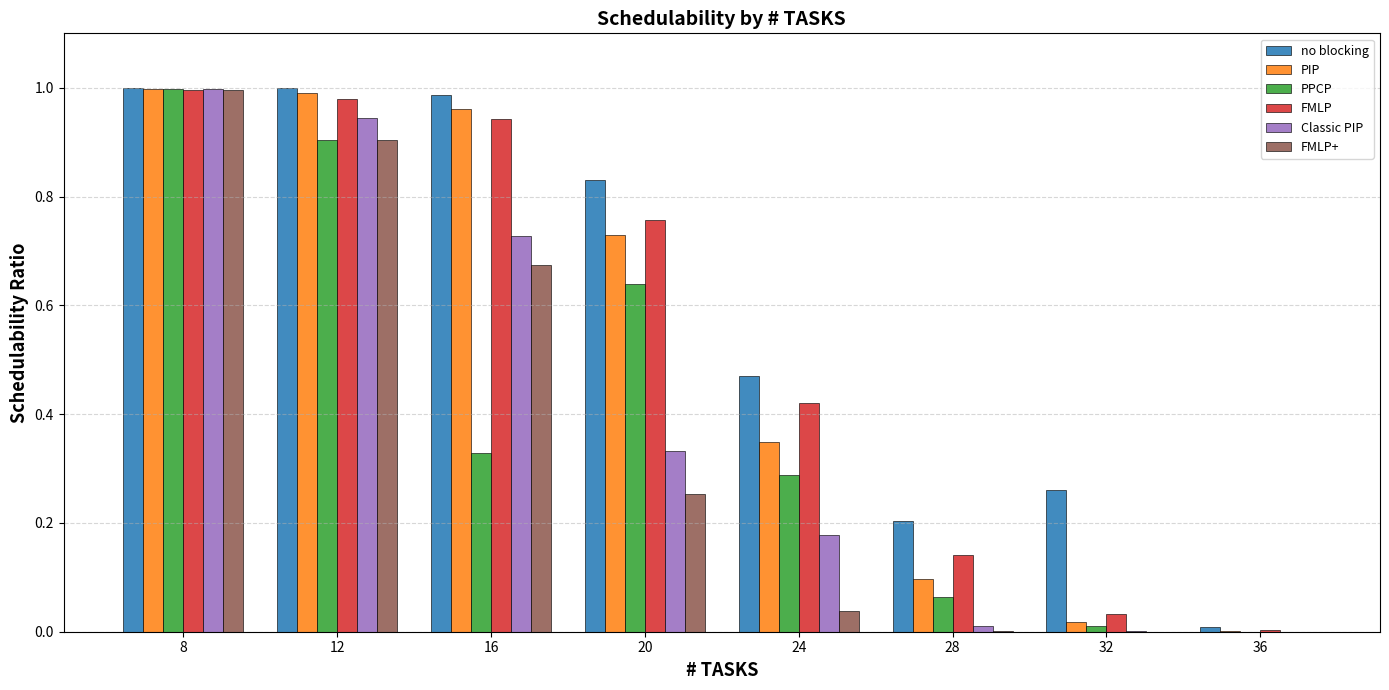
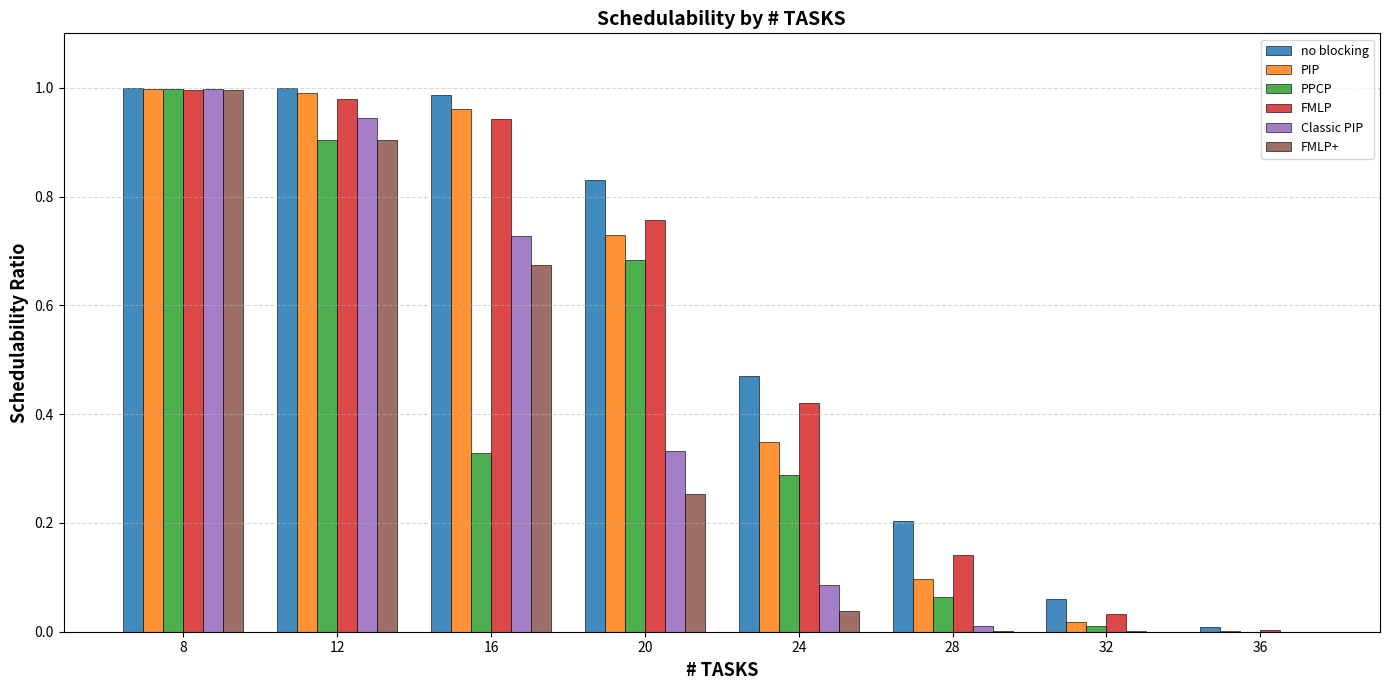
  {
    "no blocking": {
      "8": 1.00,
      "12": 1.00,
      "16": 0.99,
      "20": 0.83,
      "24": 0.47,
      "28": 0.20,
-     "32": 0.26,
+     "32": 0.06,
      "36": 0.01
    },
    "PIP": {
      "8": 1.00,
      "12": 0.99,
      "16": 0.96,
      "20": 0.73,
      "24": 0.35,
      "28": 0.10,
      "32": 0.02
    },
    "PPCP": {
      "8": 1.00,
      "12": 0.90,
      "16": 0.33,
-     "20": 0.64,
+     "20": 0.68,
      "24": 0.29,
      "28": 0.06,
      "32": 0.01,
      "36": 0.00
    },
    "FMLP": {
      "8": 1.00,
      "12": 0.98,
      "16": 0.94,
      "20": 0.76,
      "24": 0.42,
      "28": 0.14,
      "32": 0.03
    },
    "Classic PIP": {
      "8": 1.00,
      "12": 0.94,
      "16": 0.73,
      "20": 0.33,
-     "24": 0.18,
+     "24": 0.09,
      "28": 0.01,
      "36": 0.00
    },
    "FMLP+": {
      "8": 1.00,
      "12": 0.90,
      "16": 0.67,
      "20": 0.25,
      "24": 0.04,
      "32": 0.00,
      "36": 0.00
    }
  }
